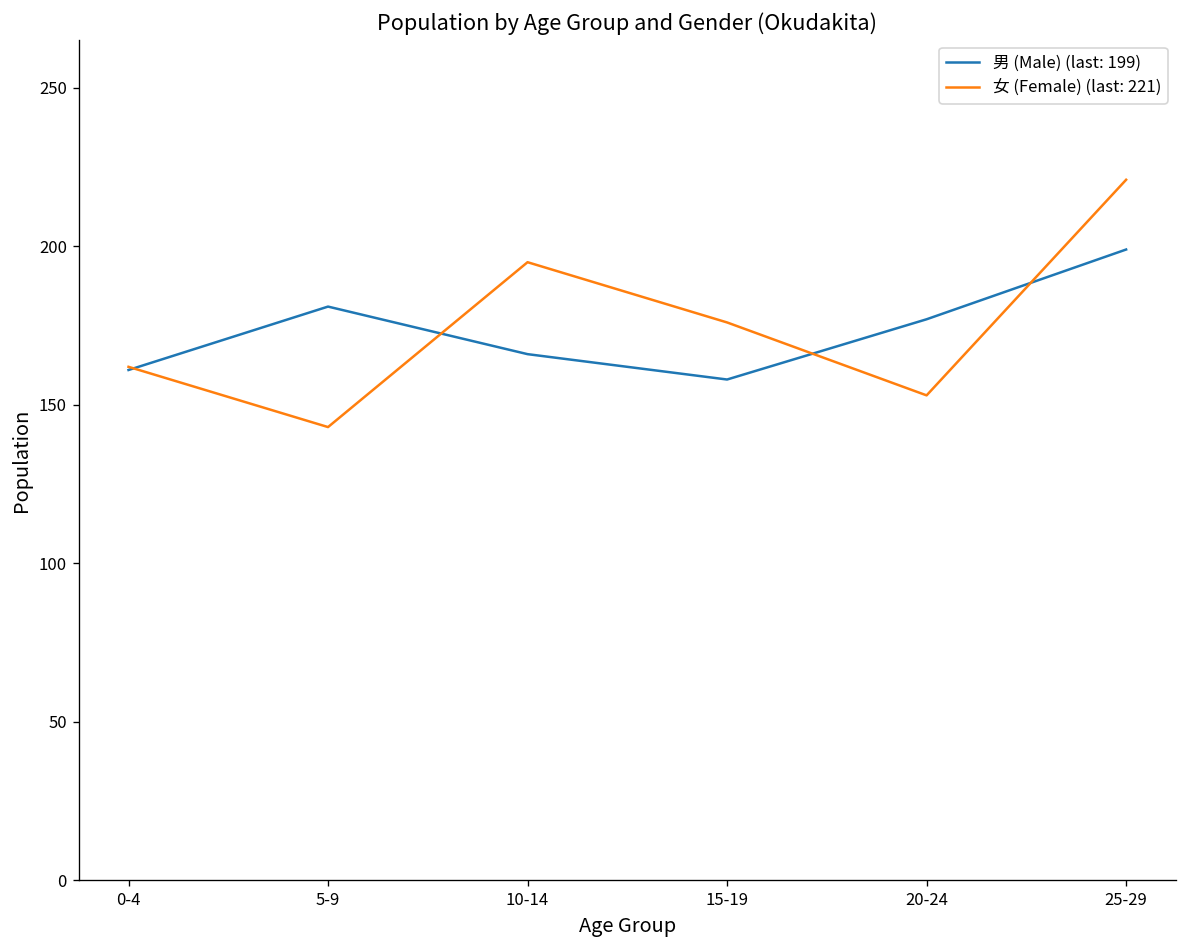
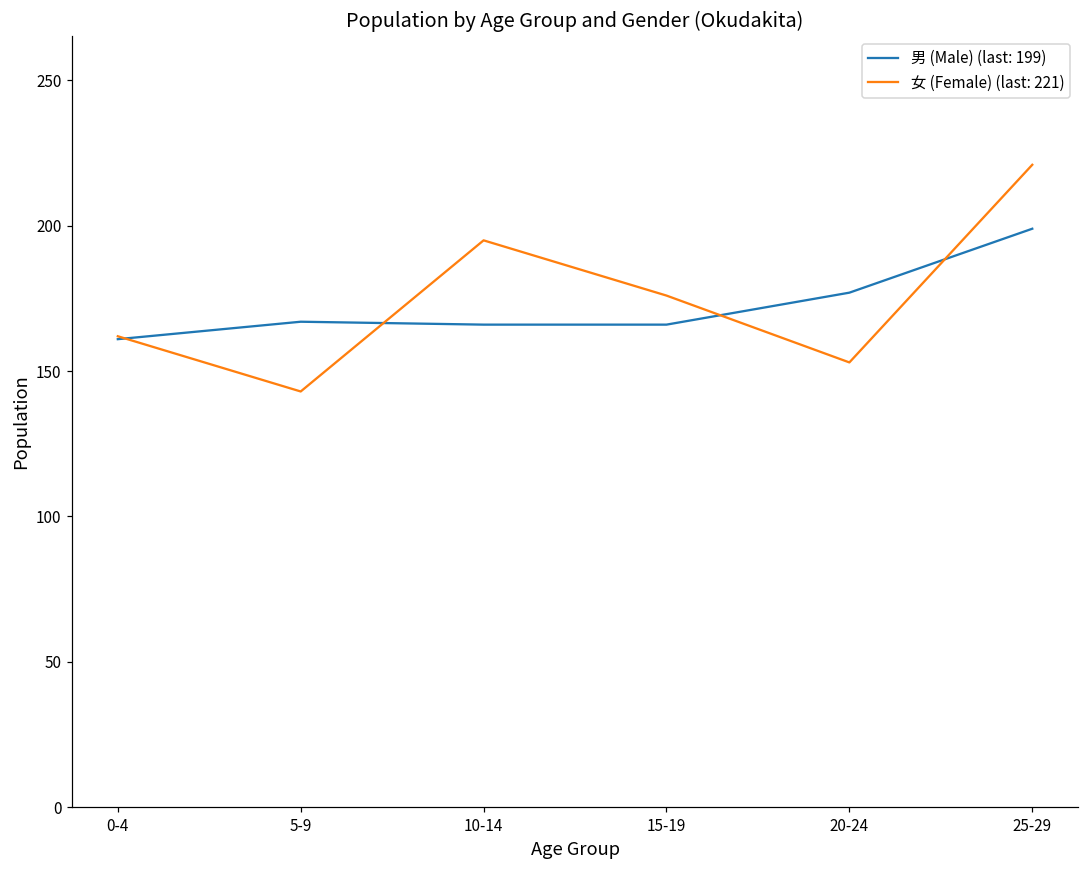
  {
    "男 (Male) (last: 199)": {
      "0-4": 161,
-     "5-9": 181,
+     "5-9": 167,
      "10-14": 166,
-     "15-19": 158,
+     "15-19": 166,
      "20-24": 177,
      "25-29": 199
    },
    "女 (Female) (last: 221)": {
      "0-4": 162,
      "5-9": 143,
      "10-14": 195,
      "15-19": 176,
      "20-24": 153,
      "25-29": 221
    }
  }
